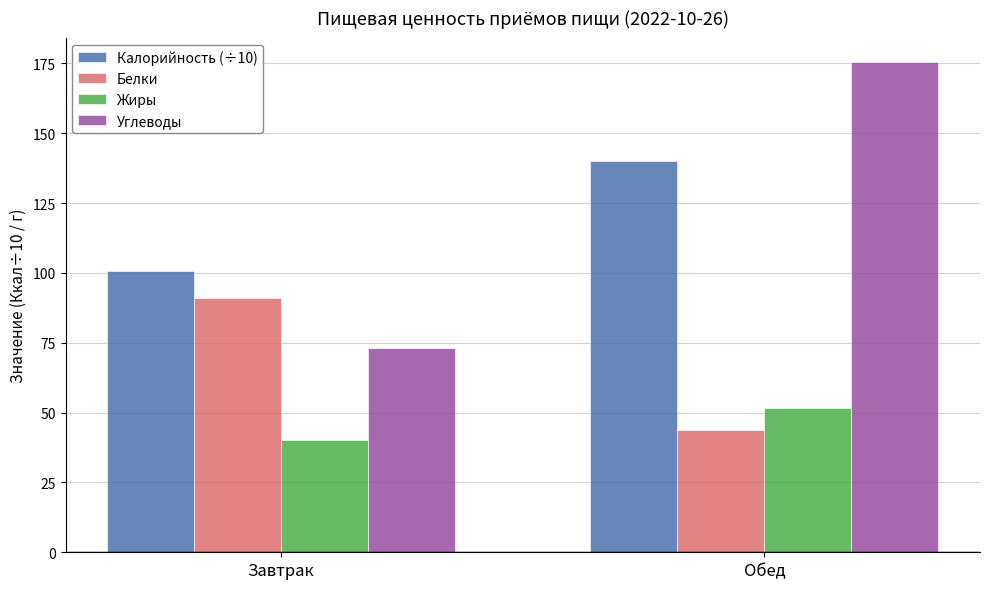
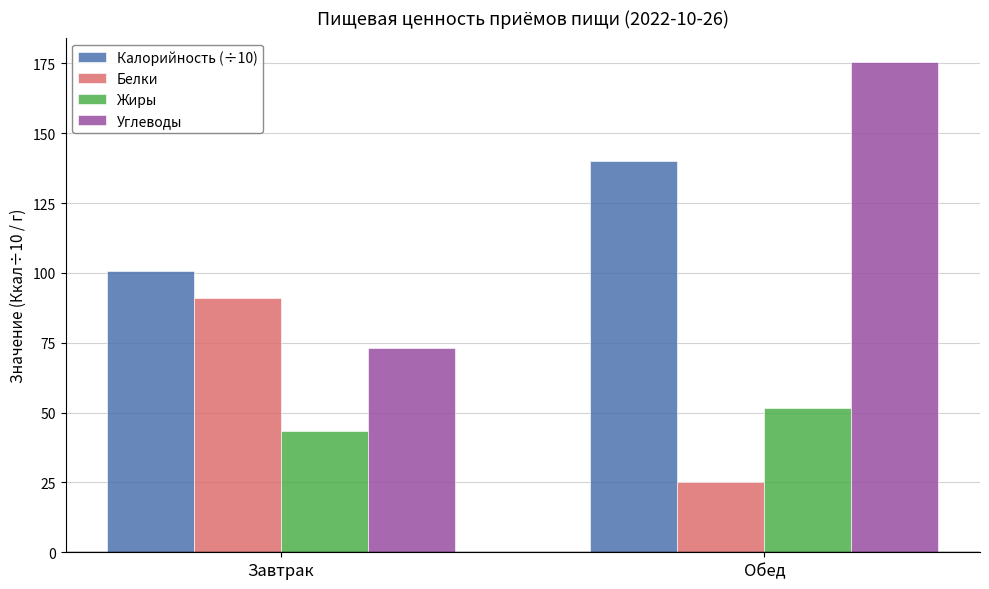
  {
    "Калорийность (÷10)": {
      "Завтрак": 101,
      "Обед": 140
    },
    "Белки": {
      "Завтрак": 91,
-     "Обед": 44
+     "Обед": 25
    },
    "Жиры": {
-     "Завтрак": 40,
+     "Завтрак": 43,
      "Обед": 52
    },
    "Углеводы": {
      "Завтрак": 73,
      "Обед": 175
    }
  }
